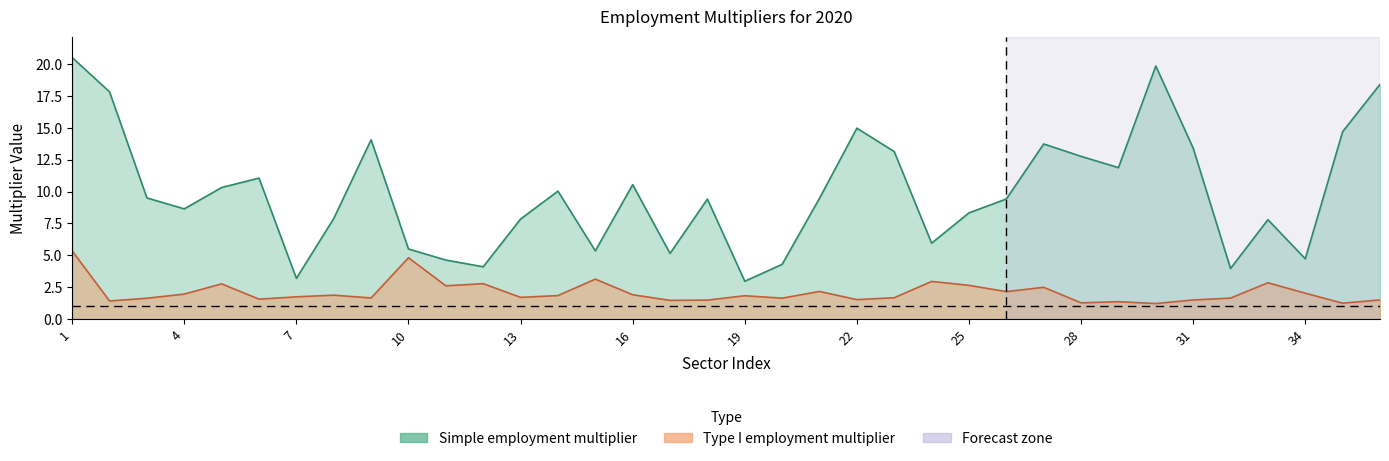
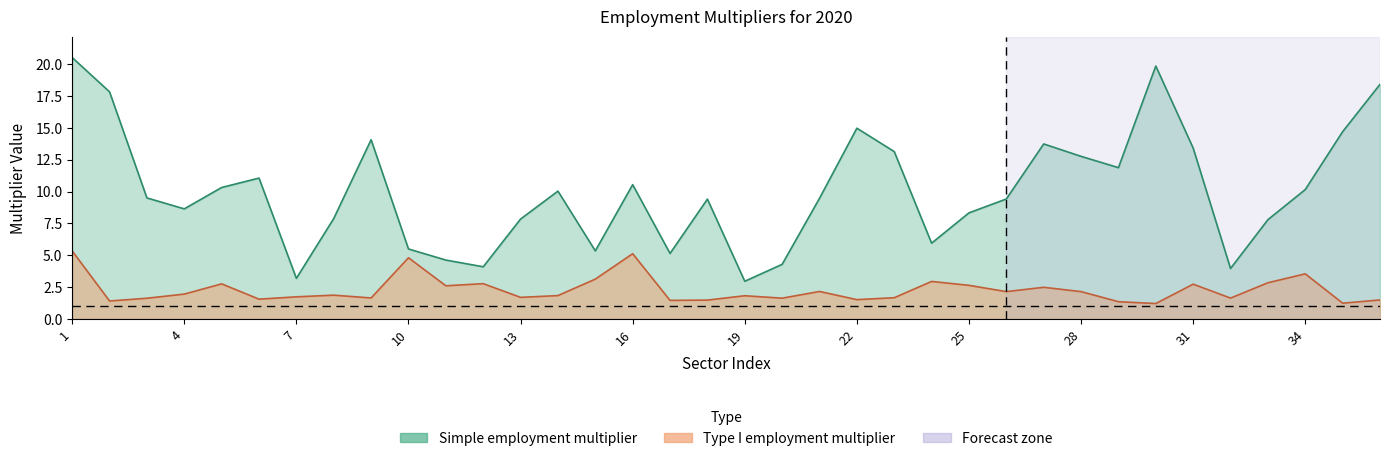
  {
    "Simple employment multiplier": {
      "1": 20.5,
      "4": 8.6,
      "7": 3.2,
      "10": 5.5,
      "13": 7.8,
      "16": 10.5,
      "19": 3.0,
      "22": 15.0,
      "25": 8.3,
      "28": 12.8,
      "31": 13.4,
-     "34": 4.7
+     "34": 10.2
    },
    "Type I employment multiplier": {
      "1": 5.3,
      "4": 2.0,
      "7": 1.7,
      "10": 4.8,
      "13": 1.7,
-     "16": 1.9,
+     "16": 5.1,
      "19": 1.8,
      "22": 1.5,
      "25": 2.6,
-     "28": 1.3,
-     "31": 1.5,
-     "34": 2.0
+     "28": 2.1,
+     "31": 2.7,
+     "34": 3.5
    }
  }
